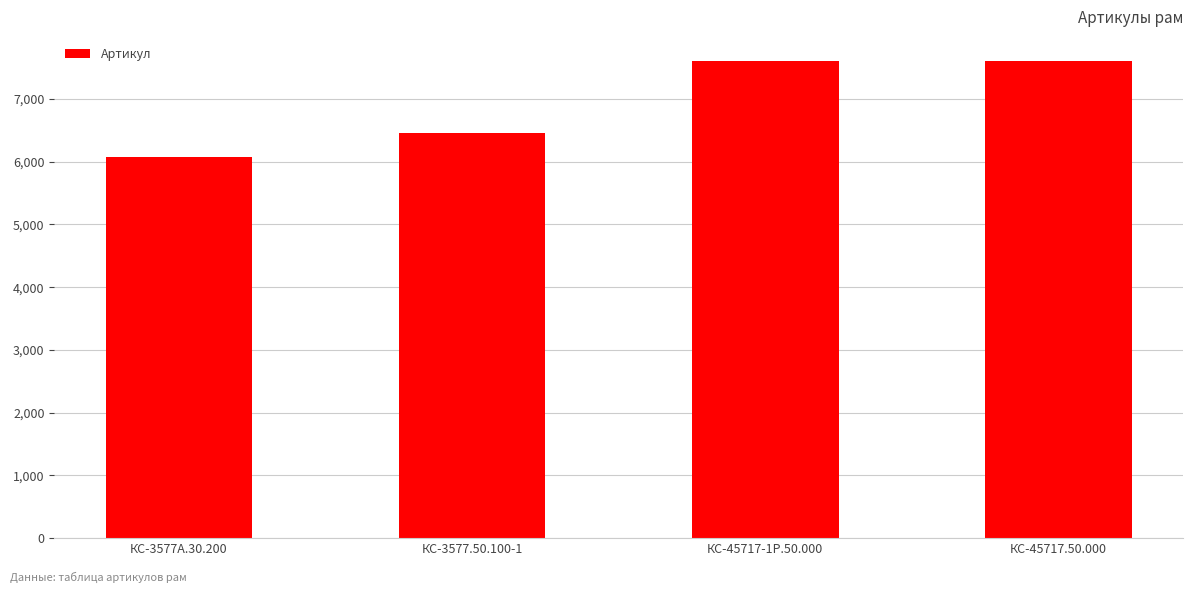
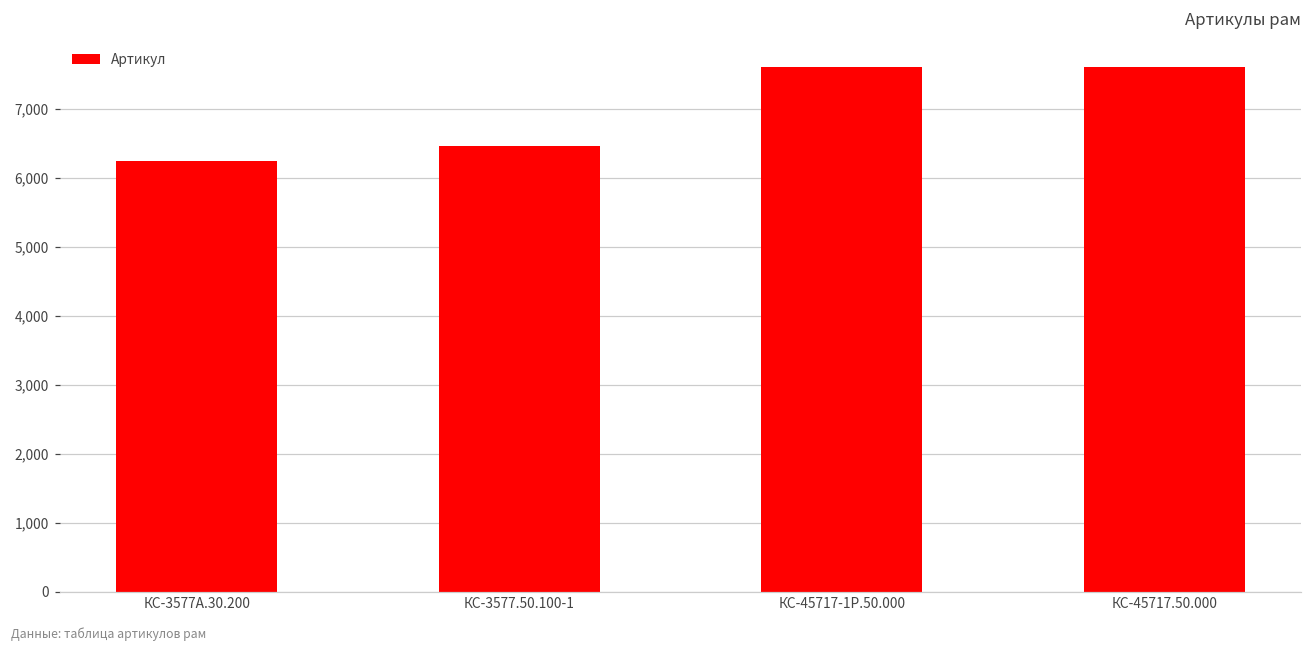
  {
-   "КС-3577А.30.200": "6,100",
+   "КС-3577А.30.200": "6,200",
    "КС-3577.50.100-1": "6,500",
    "КС-45717-1Р.50.000": "7,600",
    "КС-45717.50.000": "7,600"
  }
